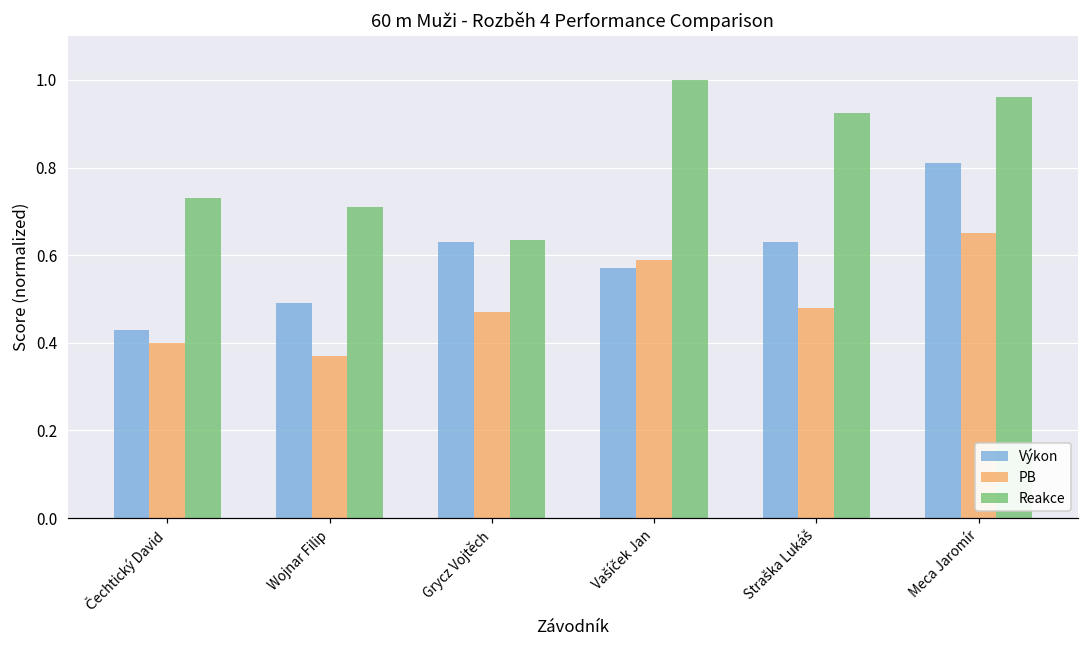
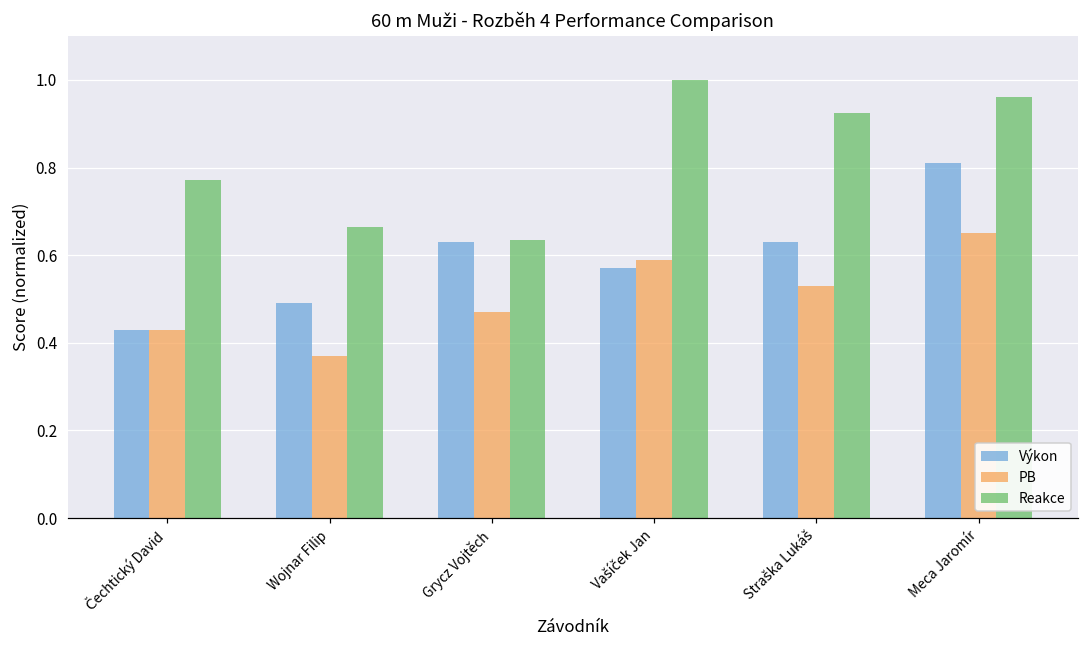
  {
    "Výkon": {
      "Čechtický David": 0.43,
      "Wojnar Filip": 0.49,
      "Grycz Vojtěch": 0.63,
      "Vašíček Jan": 0.57,
      "Straška Lukáš": 0.63,
      "Meca Jaromír": 0.81
    },
    "PB": {
-     "Čechtický David": 0.40,
+     "Čechtický David": 0.43,
      "Wojnar Filip": 0.37,
      "Grycz Vojtěch": 0.47,
      "Vašíček Jan": 0.59,
-     "Straška Lukáš": 0.48,
+     "Straška Lukáš": 0.53,
      "Meca Jaromír": 0.65
    },
    "Reakce": {
-     "Čechtický David": 0.73,
-     "Wojnar Filip": 0.71,
+     "Čechtický David": 0.77,
+     "Wojnar Filip": 0.66,
      "Grycz Vojtěch": 0.64,
      "Vašíček Jan": 1.00,
      "Straška Lukáš": 0.92,
      "Meca Jaromír": 0.96
    }
  }
